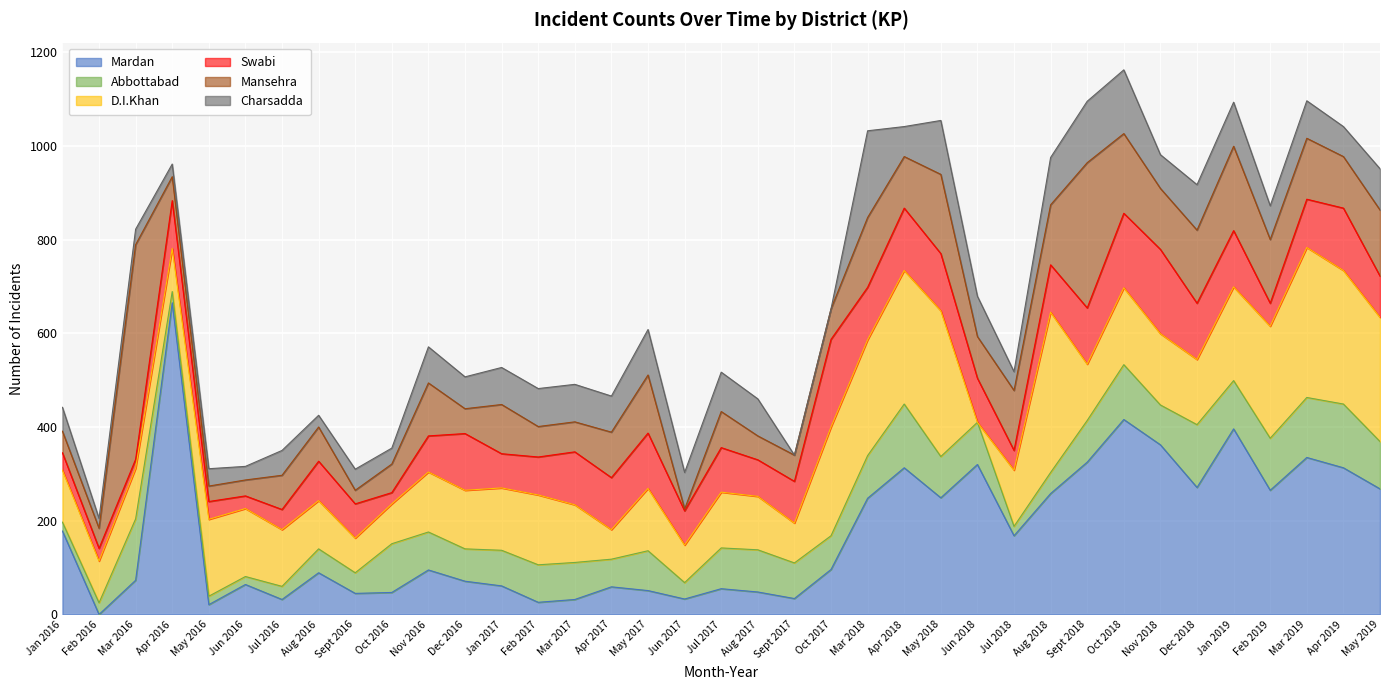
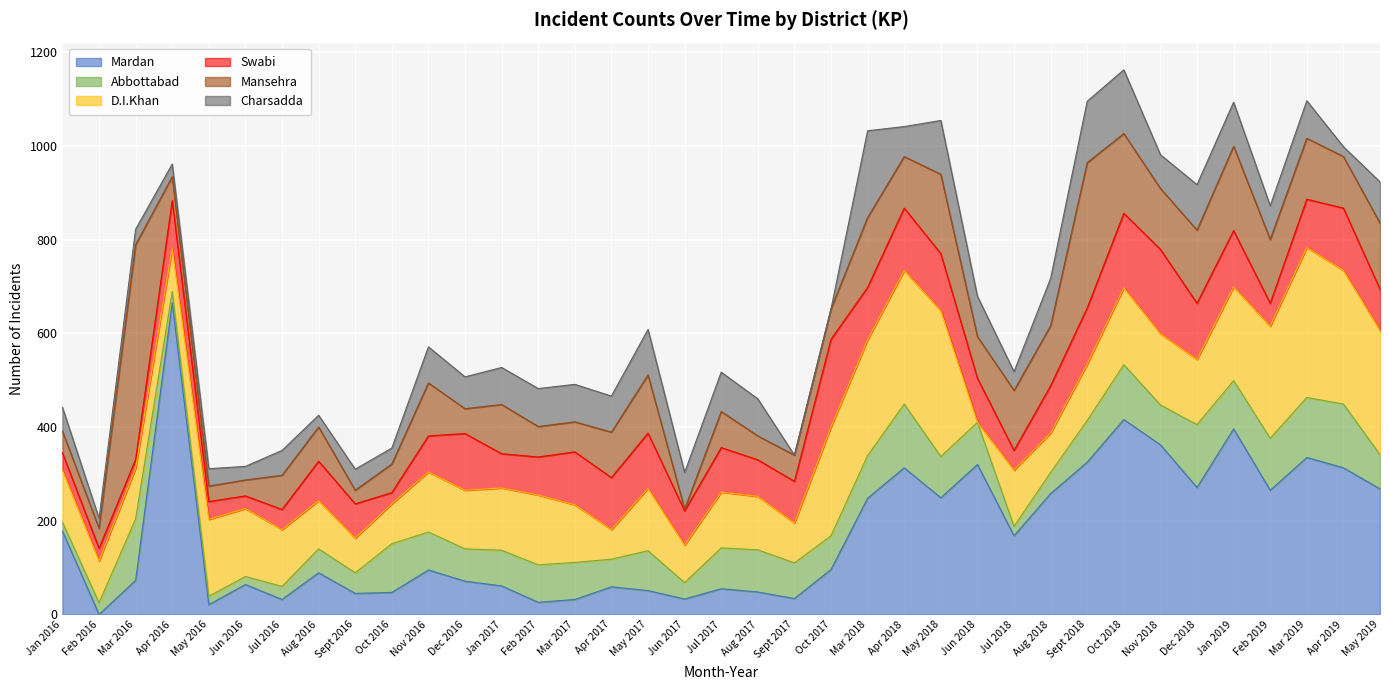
  {
    "Abbottabad": {
      "Jan 2016": 20,
      "Feb 2016": 30,
      "Mar 2016": 130,
      "Apr 2016": 20,
      "May 2016": 20,
      "Jun 2016": 20,
      "Jul 2016": 30,
      "Aug 2016": 50,
      "Sept 2016": 40,
      "Oct 2016": 100,
      "Nov 2016": 80,
      "Dec 2016": 70,
      "Jan 2017": 80,
      "Feb 2017": 80,
      "Mar 2017": 80,
      "Apr 2017": 60,
      "May 2017": 90,
      "Jun 2017": 40,
      "Jul 2017": 90,
      "Aug 2017": 90,
      "Sept 2017": 80,
      "Oct 2017": 70,
      "Mar 2018": 90,
      "Apr 2018": 140,
      "May 2018": 90,
      "Jul 2018": 20,
      "Aug 2018": 50,
      "Sept 2018": 90,
      "Oct 2018": 120,
      "Nov 2018": 90,
      "Dec 2018": 130,
      "Jan 2019": 100,
      "Feb 2019": 110,
      "Mar 2019": 130,
      "Apr 2019": 140,
-     "May 2019": 100
+     "May 2019": 70
    },
    "D.I.Khan": {
      "Jan 2016": 110,
      "Feb 2016": 90,
      "Mar 2016": 110,
      "Apr 2016": 90,
      "May 2016": 160,
      "Jun 2016": 150,
      "Jul 2016": 120,
      "Aug 2016": 100,
      "Sept 2016": 70,
      "Oct 2016": 90,
      "Nov 2016": 130,
      "Dec 2016": 130,
      "Jan 2017": 130,
      "Feb 2017": 150,
      "Mar 2017": 120,
      "Apr 2017": 60,
      "May 2017": 130,
      "Jun 2017": 80,
      "Jul 2017": 120,
      "Aug 2017": 110,
      "Sept 2017": 90,
      "Oct 2017": 230,
      "Mar 2018": 250,
      "Apr 2018": 290,
      "May 2018": 310,
      "Jul 2018": 120,
-     "Aug 2018": 340,
+     "Aug 2018": 80,
      "Sept 2018": 120,
      "Oct 2018": 160,
      "Nov 2018": 150,
      "Dec 2018": 140,
      "Jan 2019": 200,
      "Feb 2019": 240,
      "Mar 2019": 320,
      "Apr 2019": 290,
      "May 2019": 270
    },
    "Charsadda": {
      "Jan 2016": 50,
      "Feb 2016": 20,
      "Mar 2016": 30,
      "Apr 2016": 30,
      "May 2016": 40,
      "Jun 2016": 30,
      "Jul 2016": 50,
      "Aug 2016": 30,
      "Sept 2016": 50,
      "Oct 2016": 30,
      "Nov 2016": 80,
      "Dec 2016": 70,
      "Jan 2017": 80,
      "Feb 2017": 80,
      "Mar 2017": 80,
      "Apr 2017": 80,
      "May 2017": 100,
      "Jun 2017": 80,
      "Jul 2017": 80,
      "Aug 2017": 80,
      "Mar 2018": 190,
      "Apr 2018": 60,
      "May 2018": 120,
      "Jun 2018": 90,
      "Jul 2018": 40,
      "Aug 2018": 100,
      "Sept 2018": 130,
      "Oct 2018": 140,
      "Nov 2018": 70,
      "Dec 2018": 100,
      "Jan 2019": 90,
      "Feb 2019": 70,
      "Mar 2019": 80,
-     "Apr 2019": 60,
+     "Apr 2019": 20,
      "May 2019": 90
    }
  }
